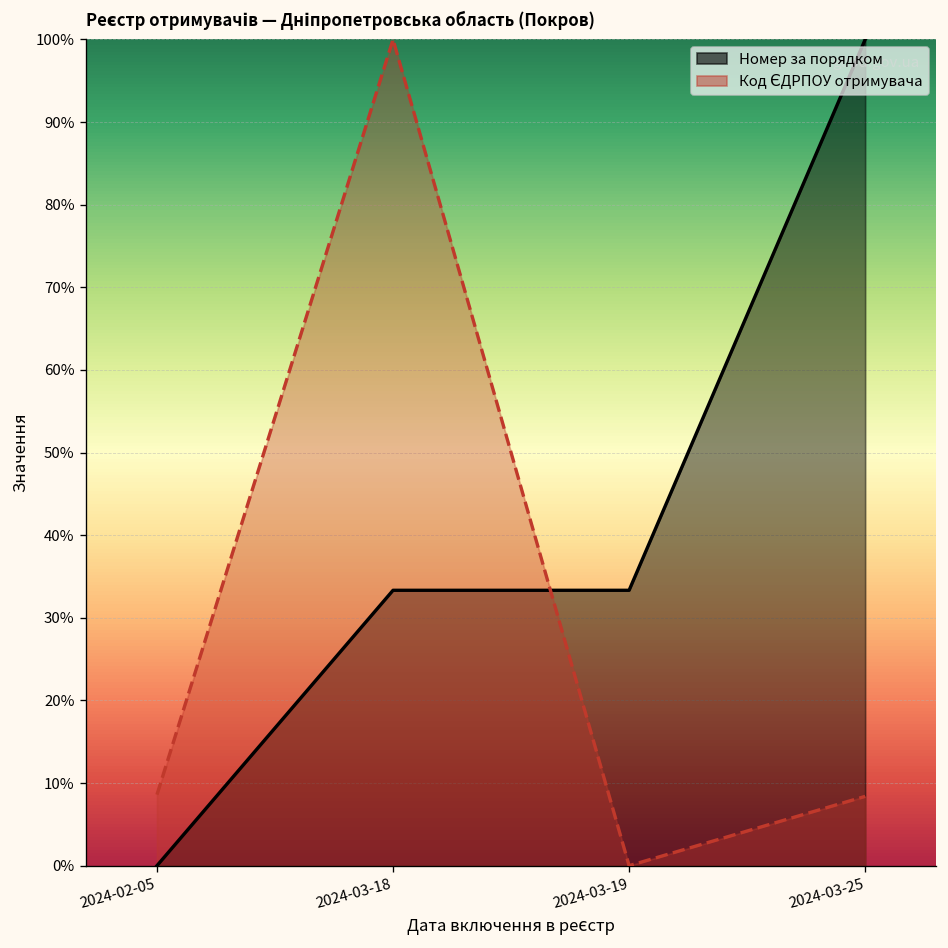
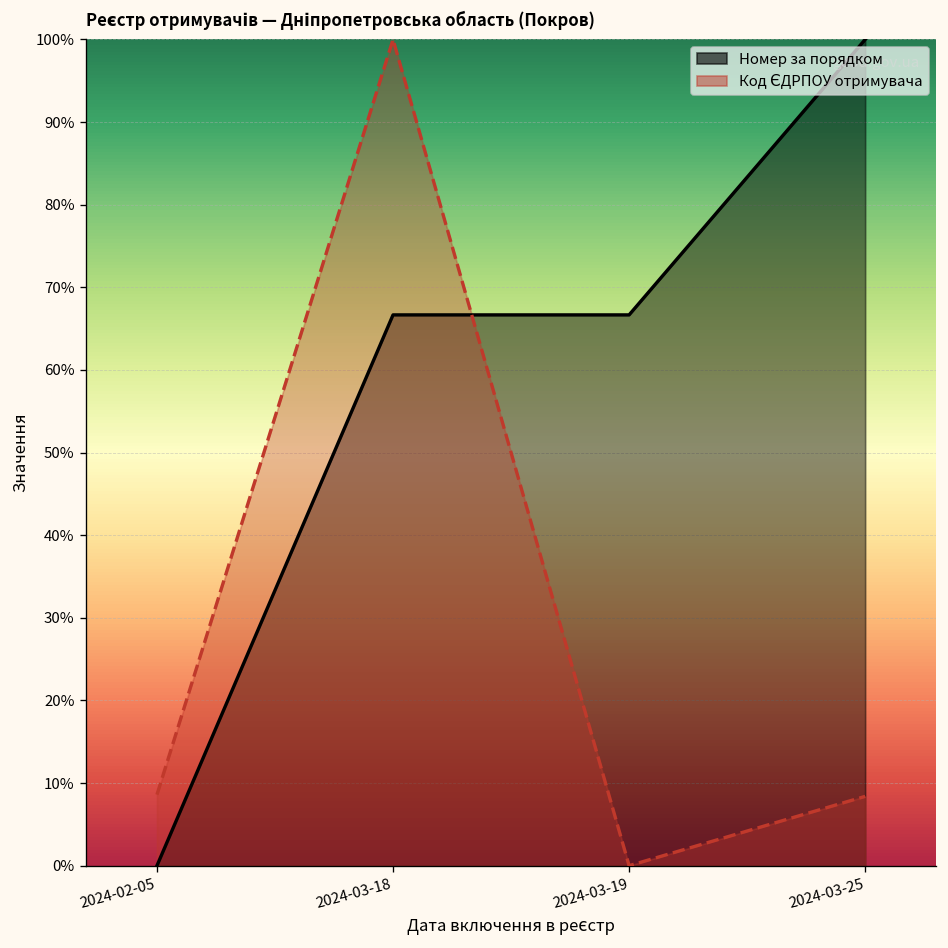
  {
    "Номер за порядком": {
      "2024-02-05": "0%",
-     "2024-03-18": "33%",
-     "2024-03-19": "33%",
+     "2024-03-18": "67%",
+     "2024-03-19": "67%",
      "2024-03-25": "100%"
    },
    "Код ЄДРПОУ отримувача": {
      "2024-02-05": "9%",
      "2024-03-18": "100%",
      "2024-03-19": "0%",
      "2024-03-25": "8%"
    }
  }
